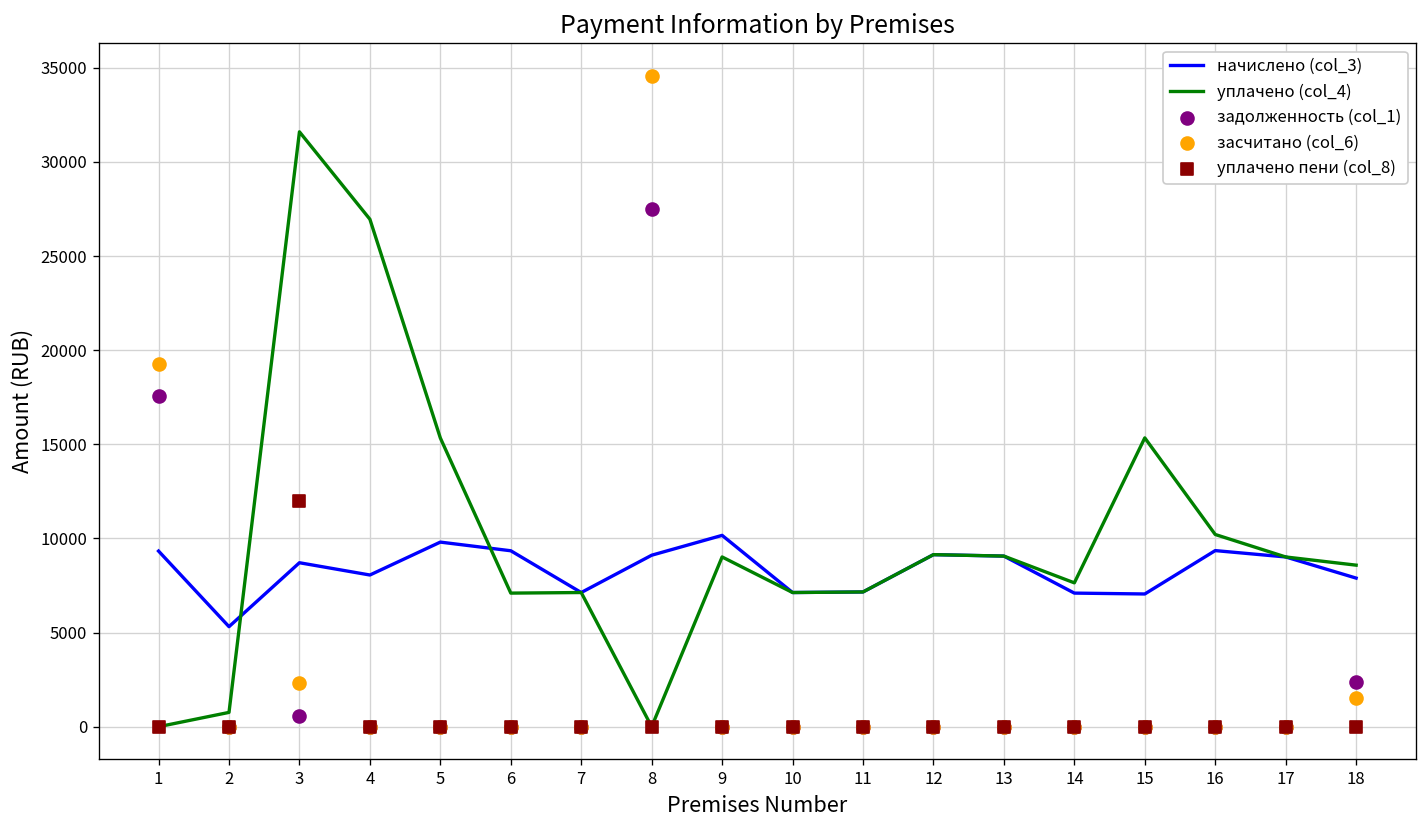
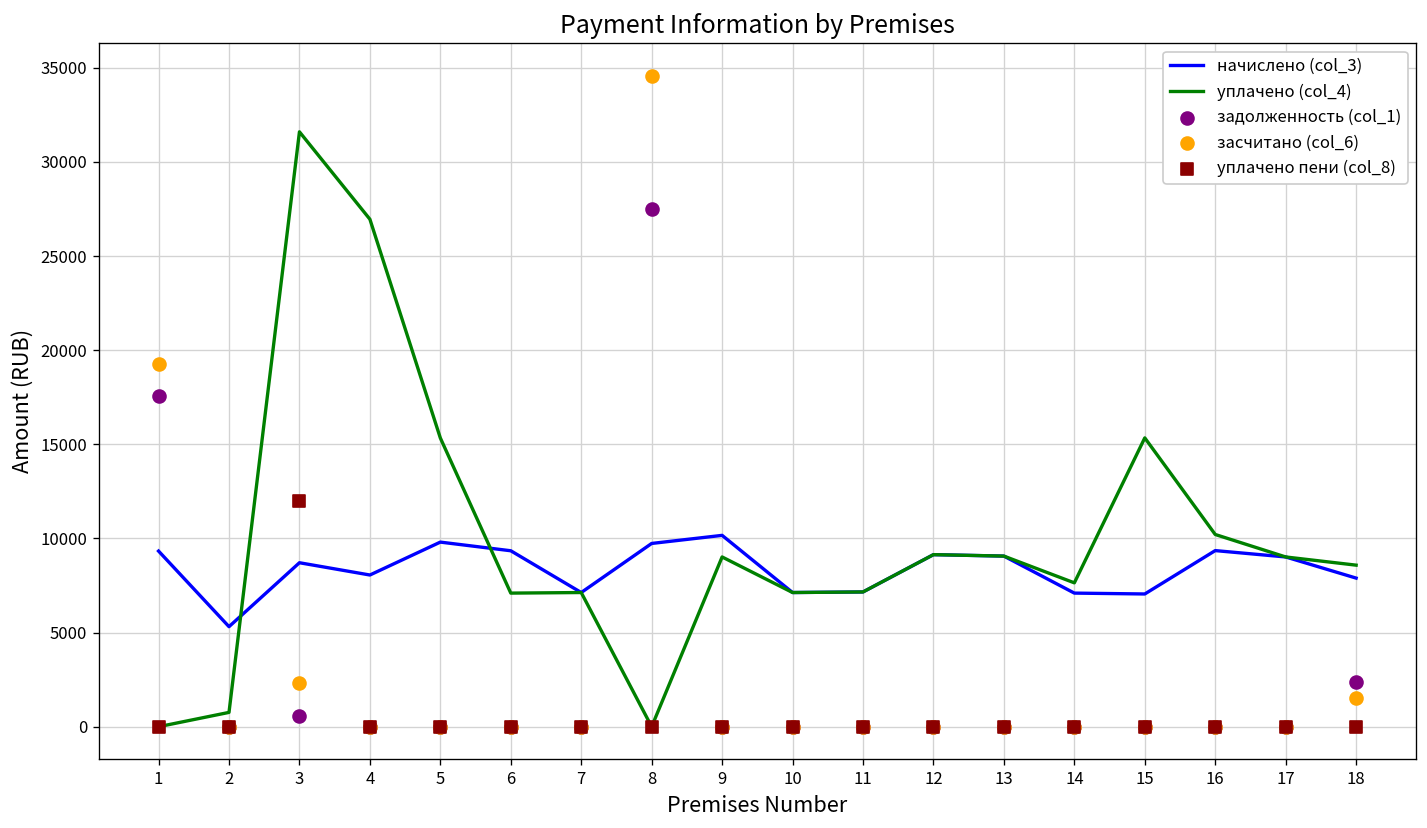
  {
    "начислено (col_3)": {
      "1": 9300,
      "2": 5300,
      "3": 8700,
      "4": 8100,
      "5": 9800,
      "6": 9300,
-     "8": 9100,
+     "8": 9700,
      "9": 10200,
      "14": 7100,
      "15": 7100,
      "16": 9400,
      "18": 7900
    },
    "уплачено (col_4)": {
      "2": 800,
      "3": 31600,
      "4": 27000,
      "5": 15300,
      "6": 7100,
      "9": 9000,
      "14": 7600,
      "15": 15300,
      "16": 10200,
      "18": 8600
    }
  }
